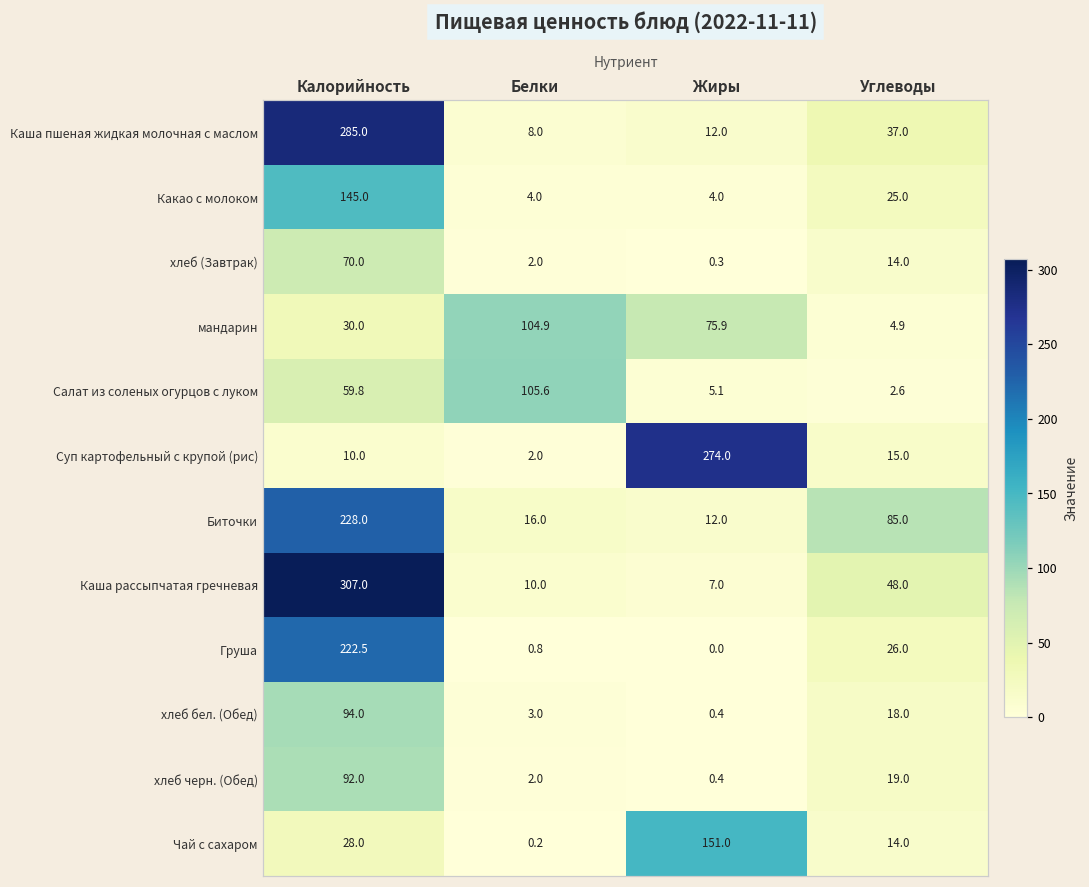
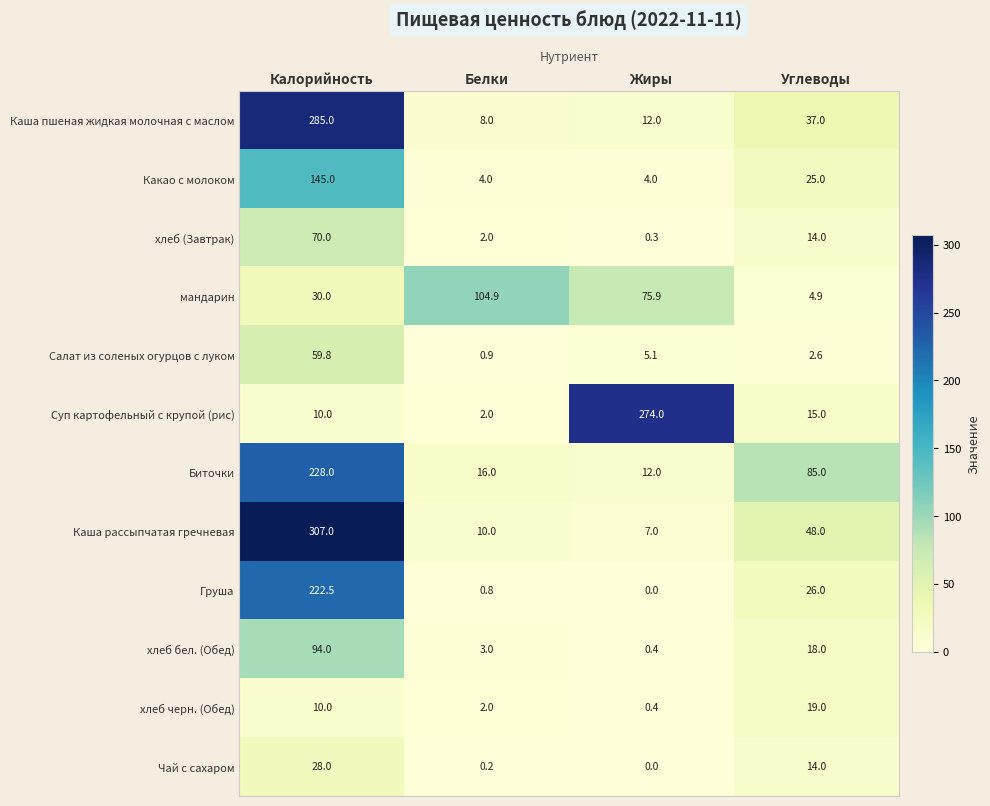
  {
    "Каша пшеная жидкая молочная с маслом": {
      "Калорийность": 285.0,
      "Белки": 8.0,
      "Жиры": 12.0,
      "Углеводы": 37.0
    },
    "Какао с молоком": {
      "Калорийность": 145.0,
      "Белки": 4.0,
      "Жиры": 4.0,
      "Углеводы": 25.0
    },
    "хлеб (Завтрак)": {
      "Калорийность": 70.0,
      "Белки": 2.0,
      "Жиры": 0.3,
      "Углеводы": 14.0
    },
    "мандарин": {
      "Калорийность": 30.0,
      "Белки": 104.9,
      "Жиры": 75.9,
      "Углеводы": 4.9
    },
    "Салат из соленых огурцов с луком": {
      "Калорийность": 59.8,
-     "Белки": 105.6,
+     "Белки": 0.9,
      "Жиры": 5.1,
      "Углеводы": 2.6
    },
    "Суп картофельный с крупой (рис)": {
      "Калорийность": 10.0,
      "Белки": 2.0,
      "Жиры": 274.0,
      "Углеводы": 15.0
    },
    "Биточки": {
      "Калорийность": 228.0,
      "Белки": 16.0,
      "Жиры": 12.0,
      "Углеводы": 85.0
    },
    "Каша рассыпчатая гречневая": {
      "Калорийность": 307.0,
      "Белки": 10.0,
      "Жиры": 7.0,
      "Углеводы": 48.0
    },
    "Груша": {
      "Калорийность": 222.5,
      "Белки": 0.8,
      "Жиры": 0.0,
      "Углеводы": 26.0
    },
    "хлеб бел. (Обед)": {
      "Калорийность": 94.0,
      "Белки": 3.0,
      "Жиры": 0.4,
      "Углеводы": 18.0
    },
    "хлеб черн. (Обед)": {
-     "Калорийность": 92.0,
+     "Калорийность": 10.0,
      "Белки": 2.0,
      "Жиры": 0.4,
      "Углеводы": 19.0
    },
    "Чай с сахаром": {
      "Калорийность": 28.0,
      "Белки": 0.2,
-     "Жиры": 151.0,
+     "Жиры": 0.0,
      "Углеводы": 14.0
    }
  }
